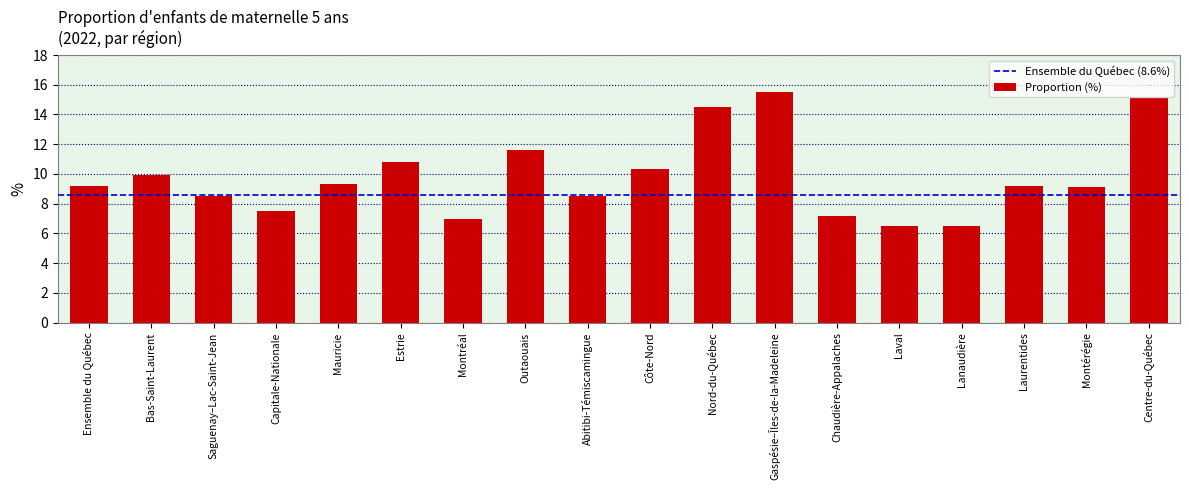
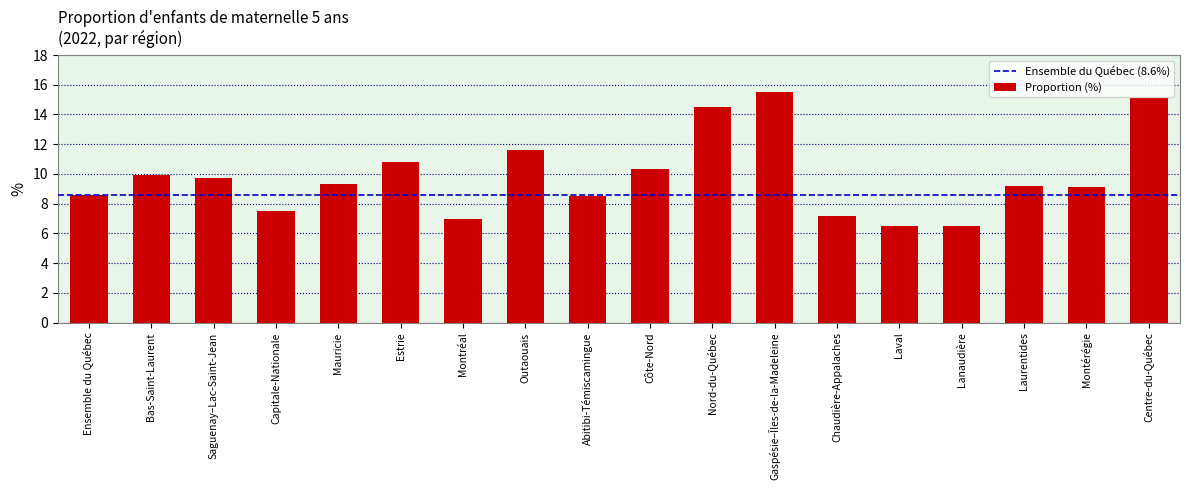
  {
-   "Ensemble du Québec": 9.2,
+   "Ensemble du Québec": 8.6,
    "Bas-Saint-Laurent": 9.9,
-   "Saguenay–Lac-Saint-Jean": 8.5,
+   "Saguenay–Lac-Saint-Jean": 9.7,
    "Capitale-Nationale": 7.5,
    "Mauricie": 9.3,
    "Estrie": 10.8,
    "Montréal": 7.0,
    "Outaouais": 11.6,
    "Abitibi-Témiscamingue": 8.5,
    "Côte-Nord": 10.3,
    "Nord-du-Québec": 14.5,
    "Gaspésie–Îles-de-la-Madeleine": 15.5,
    "Chaudière-Appalaches": 7.2,
    "Laval": 6.5,
    "Lanaudière": 6.5,
    "Laurentides": 9.2,
    "Montérégie": 9.1,
    "Centre-du-Québec": 15.1
  }
